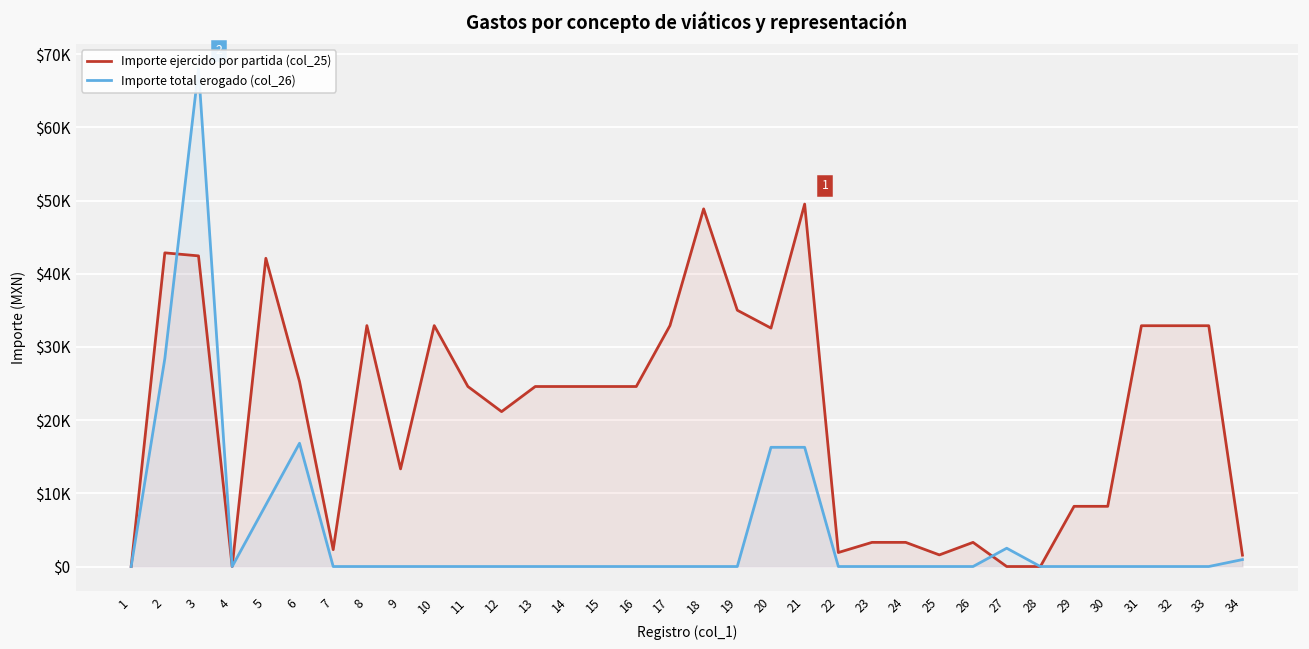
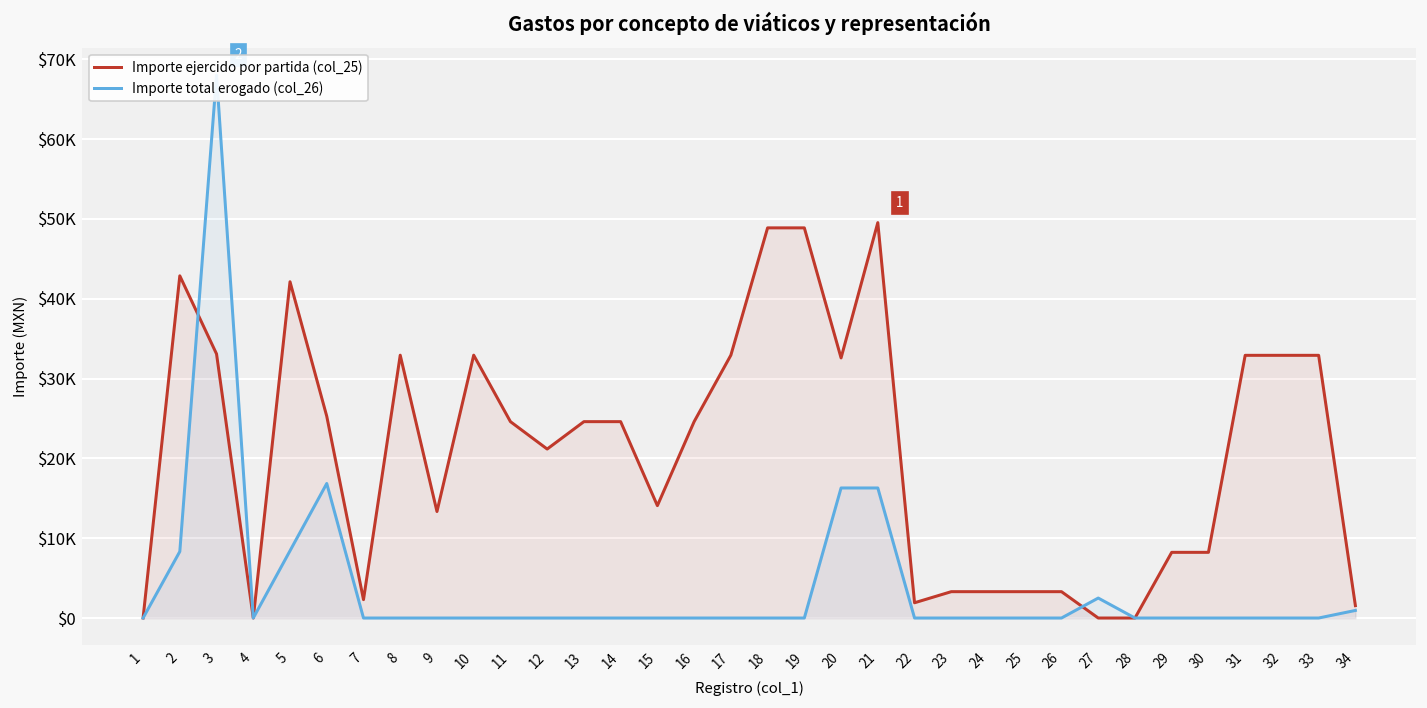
  {
    "Importe ejercido por partida (col_25)": {
      "2": "$43000",
-     "3": "$42000",
+     "3": "$33000",
      "5": "$42000",
      "6": "$25000",
      "7": "$2000",
      "8": "$33000",
      "9": "$13000",
      "10": "$33000",
      "11": "$25000",
      "12": "$21000",
      "13": "$25000",
      "14": "$25000",
-     "15": "$25000",
+     "15": "$14000",
      "16": "$25000",
      "17": "$33000",
      "18": "$49000",
-     "19": "$35000",
+     "19": "$49000",
      "20": "$33000",
      "22": "$2000",
      "23": "$3000",
      "24": "$3000",
-     "25": "$2000",
+     "25": "$3000",
      "26": "$3000",
      "27": "$0",
      "29": "$8000",
      "30": "$8000",
      "31": "$33000",
      "32": "$33000",
      "33": "$33000",
      "34": "$2000"
    },
    "Importe total erogado (col_26)": {
-     "2": "$28000",
+     "2": "$8000",
      "5": "$8000",
      "6": "$17000",
      "7": "$0",
      "8": "$0",
      "9": "$0",
      "10": "$0",
      "11": "$0",
      "12": "$0",
      "13": "$0",
      "14": "$0",
      "15": "$0",
      "16": "$0",
      "17": "$0",
      "18": "$0",
      "19": "$0",
      "20": "$16000",
      "21": "$16000",
      "22": "$0",
      "23": "$0",
      "24": "$0",
      "25": "$0",
      "26": "$0",
      "27": "$3000",
      "29": "$0",
      "30": "$0",
      "31": "$0",
      "32": "$0",
      "33": "$0",
      "34": "$1000"
    }
  }
